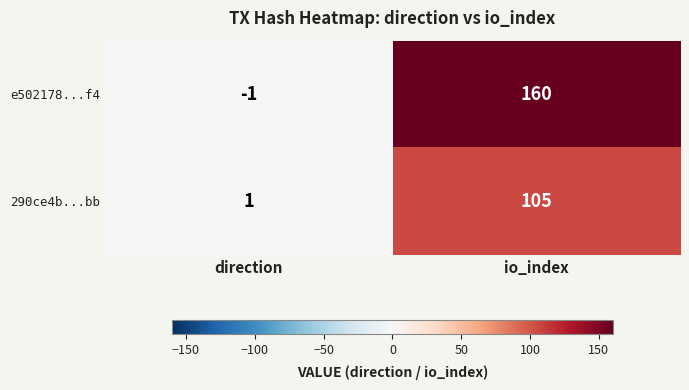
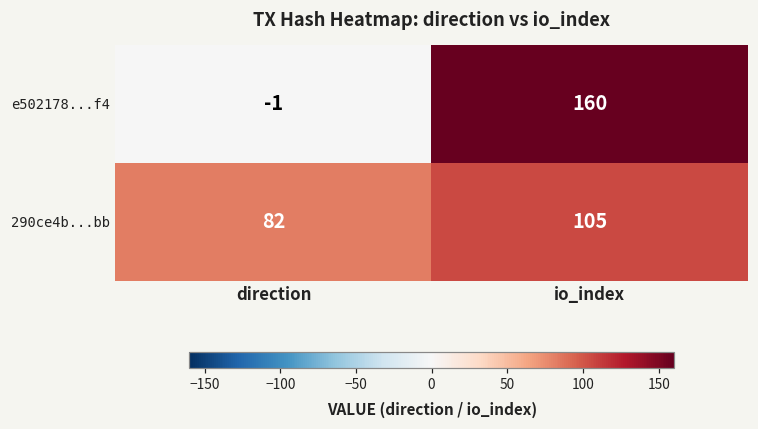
  {
    "e502178...f4": {
      "direction": -1,
      "io_index": 160
    },
    "290ce4b...bb": {
-     "direction": 1,
+     "direction": 82,
      "io_index": 105
    }
  }
